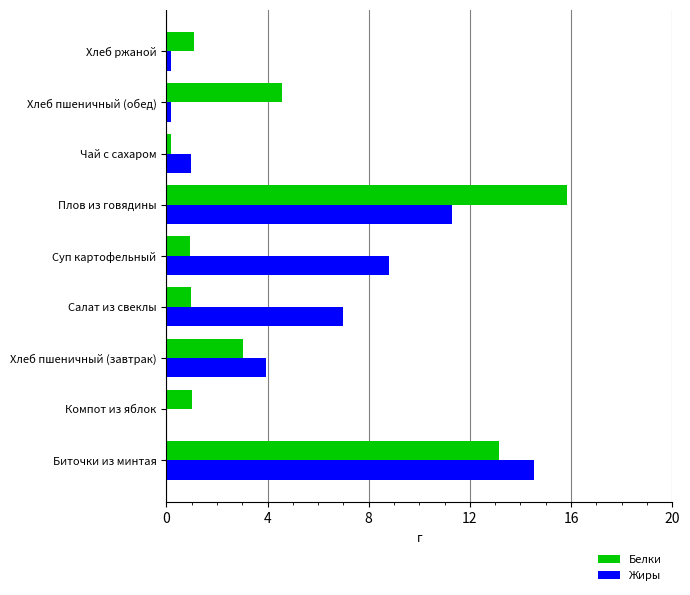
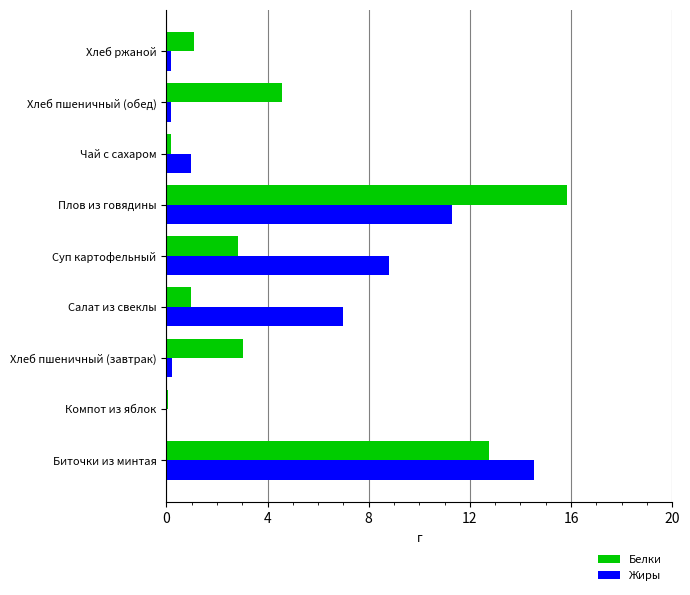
  {
    "Белки": {
      "Хлеб ржаной": 1.1,
      "Хлеб пшеничный (обед)": 4.6,
      "Чай с сахаром": 0.2,
      "Плов из говядины": 15.8,
-     "Суп картофельный": 0.9,
+     "Суп картофельный": 2.8,
      "Салат из свеклы": 1.0,
      "Хлеб пшеничный (завтрак)": 3.0,
-     "Компот из яблок": 1.0,
-     "Биточки из минтая": 13.1
+     "Компот из яблок": 0.1,
+     "Биточки из минтая": 12.8
    },
    "Жиры": {
      "Хлеб ржаной": 0.2,
      "Хлеб пшеничный (обед)": 0.2,
      "Чай с сахаром": 1.0,
      "Плов из говядины": 11.3,
      "Суп картофельный": 8.8,
      "Салат из свеклы": 7.0,
-     "Хлеб пшеничный (завтрак)": 3.9,
+     "Хлеб пшеничный (завтрак)": 0.2,
      "Компот из яблок": 0.0,
      "Биточки из минтая": 14.5
    }
  }
